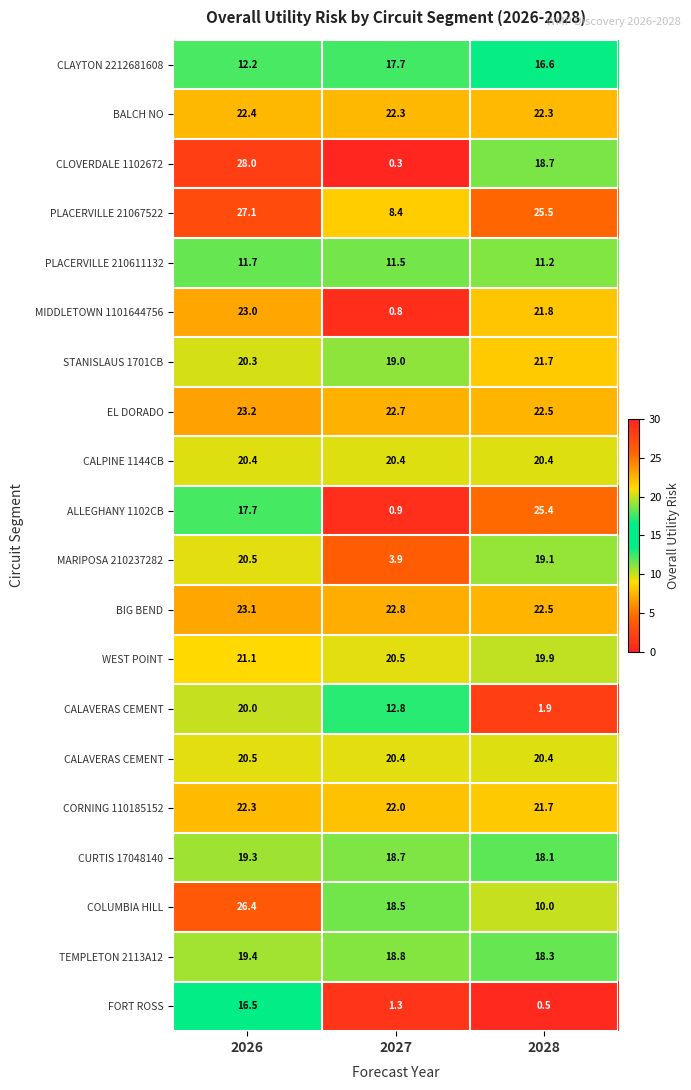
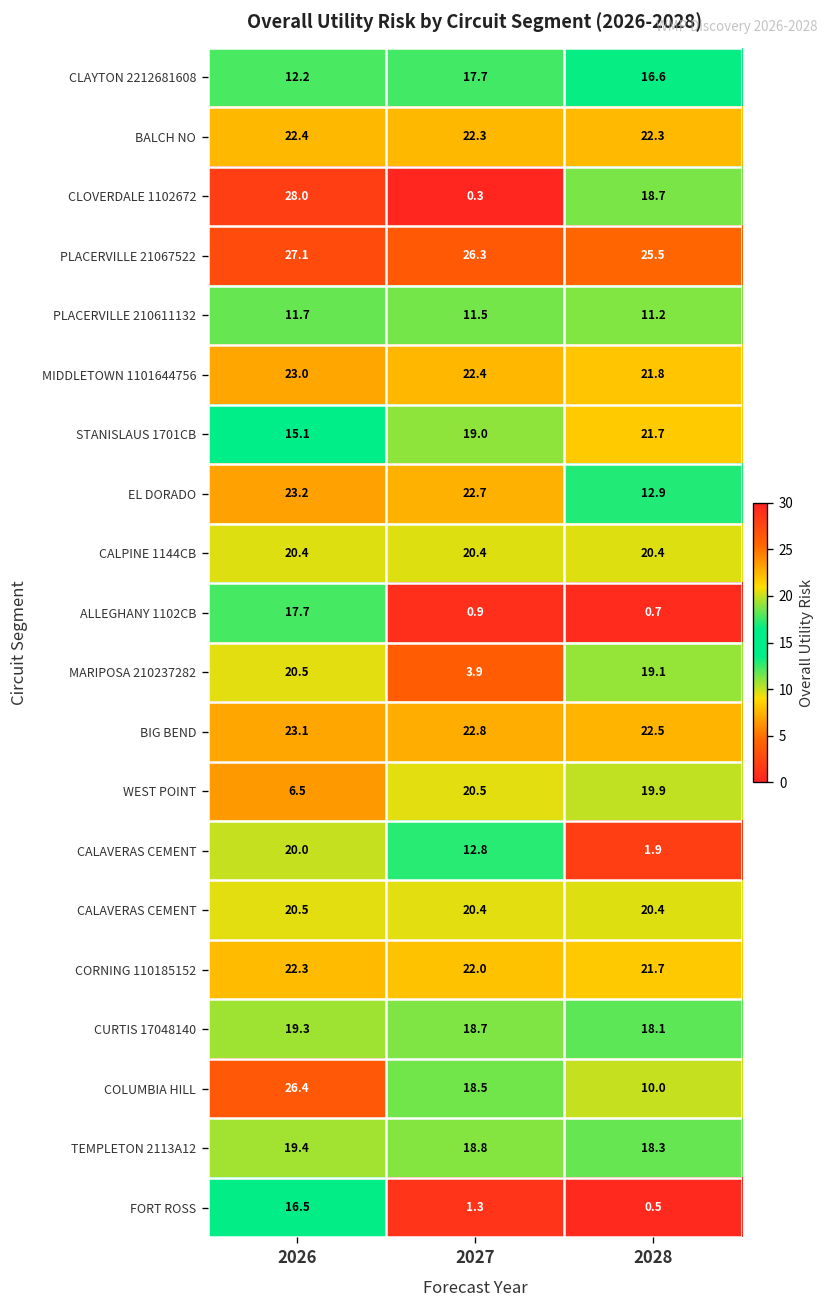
  {
    "CLAYTON 2212681608": {
      "2026": 12.2,
      "2027": 17.7,
      "2028": 16.6
    },
    "BALCH NO": {
      "2026": 22.4,
      "2027": 22.3,
      "2028": 22.3
    },
    "CLOVERDALE 1102672": {
      "2026": 28.0,
      "2027": 0.3,
      "2028": 18.7
    },
    "PLACERVILLE 21067522": {
      "2026": 27.1,
-     "2027": 8.4,
+     "2027": 26.3,
      "2028": 25.5
    },
    "PLACERVILLE 210611132": {
      "2026": 11.7,
      "2027": 11.5,
      "2028": 11.2
    },
    "MIDDLETOWN 1101644756": {
      "2026": 23.0,
-     "2027": 0.8,
+     "2027": 22.4,
      "2028": 21.8
    },
    "STANISLAUS 1701CB": {
-     "2026": 20.3,
+     "2026": 15.1,
      "2027": 19.0,
      "2028": 21.7
    },
    "EL DORADO": {
      "2026": 23.2,
      "2027": 22.7,
-     "2028": 22.5
+     "2028": 12.9
    },
    "CALPINE 1144CB": {
      "2026": 20.4,
      "2027": 20.4,
      "2028": 20.4
    },
    "ALLEGHANY 1102CB": {
      "2026": 17.7,
      "2027": 0.9,
-     "2028": 25.4
+     "2028": 0.7
    },
    "MARIPOSA 210237282": {
      "2026": 20.5,
      "2027": 3.9,
      "2028": 19.1
    },
    "BIG BEND": {
      "2026": 23.1,
      "2027": 22.8,
      "2028": 22.5
    },
    "WEST POINT": {
-     "2026": 21.1,
+     "2026": 6.5,
      "2027": 20.5,
      "2028": 19.9
    },
    "CORNING 110185152": {
      "2026": 22.3,
      "2027": 22.0,
      "2028": 21.7
    },
    "CURTIS 17048140": {
      "2026": 19.3,
      "2027": 18.7,
      "2028": 18.1
    },
    "COLUMBIA HILL": {
      "2026": 26.4,
      "2027": 18.5,
      "2028": 10.0
    },
    "TEMPLETON 2113A12": {
      "2026": 19.4,
      "2027": 18.8,
      "2028": 18.3
    },
    "FORT ROSS": {
      "2026": 16.5,
      "2027": 1.3,
      "2028": 0.5
    }
  }
